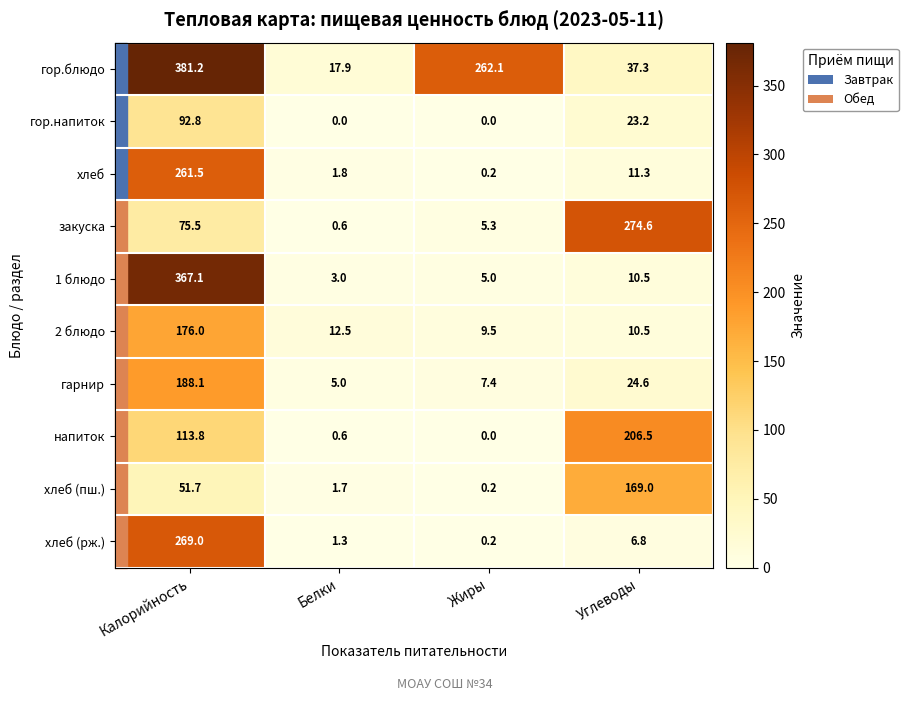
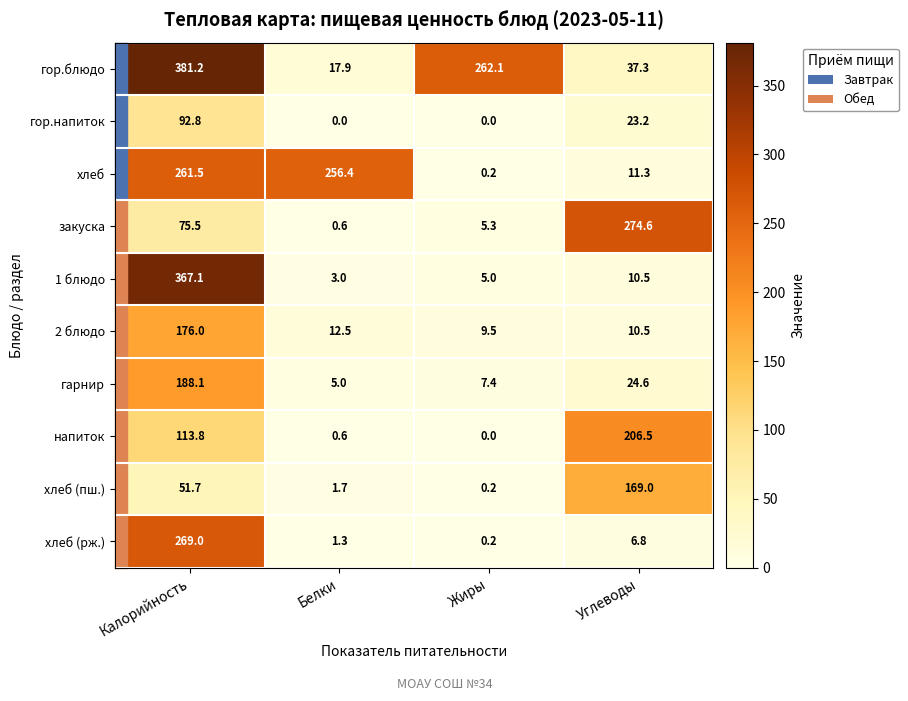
  {
    "гор.блюдо": {
      "Калорийность": 381.2,
      "Белки": 17.9,
      "Жиры": 262.1,
      "Углеводы": 37.3
    },
    "гор.напиток": {
      "Калорийность": 92.8,
      "Белки": 0.0,
      "Жиры": 0.0,
      "Углеводы": 23.2
    },
    "хлеб": {
      "Калорийность": 261.5,
-     "Белки": 1.8,
+     "Белки": 256.4,
      "Жиры": 0.2,
      "Углеводы": 11.3
    },
    "закуска": {
      "Калорийность": 75.5,
      "Белки": 0.6,
      "Жиры": 5.3,
      "Углеводы": 274.6
    },
    "1 блюдо": {
      "Калорийность": 367.1,
      "Белки": 3.0,
      "Жиры": 5.0,
      "Углеводы": 10.5
    },
    "2 блюдо": {
      "Калорийность": 176.0,
      "Белки": 12.5,
      "Жиры": 9.5,
      "Углеводы": 10.5
    },
    "гарнир": {
      "Калорийность": 188.1,
      "Белки": 5.0,
      "Жиры": 7.4,
      "Углеводы": 24.6
    },
    "напиток": {
      "Калорийность": 113.8,
      "Белки": 0.6,
      "Жиры": 0.0,
      "Углеводы": 206.5
    },
    "хлеб (пш.)": {
      "Калорийность": 51.7,
      "Белки": 1.7,
      "Жиры": 0.2,
      "Углеводы": 169.0
    },
    "хлеб (рж.)": {
      "Калорийность": 269.0,
      "Белки": 1.3,
      "Жиры": 0.2,
      "Углеводы": 6.8
    }
  }
